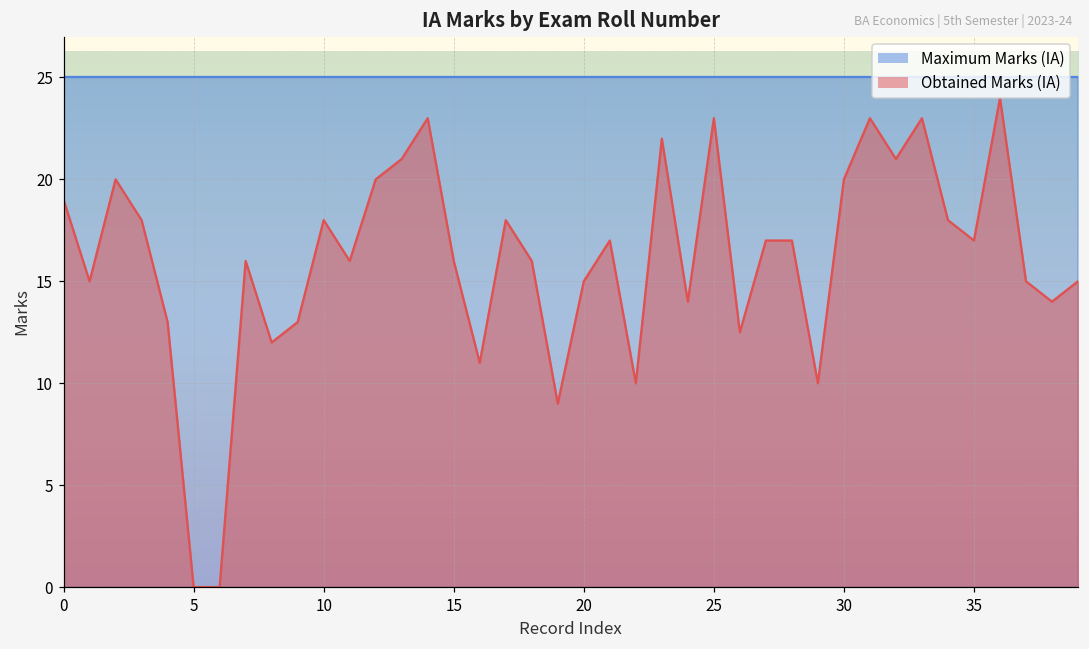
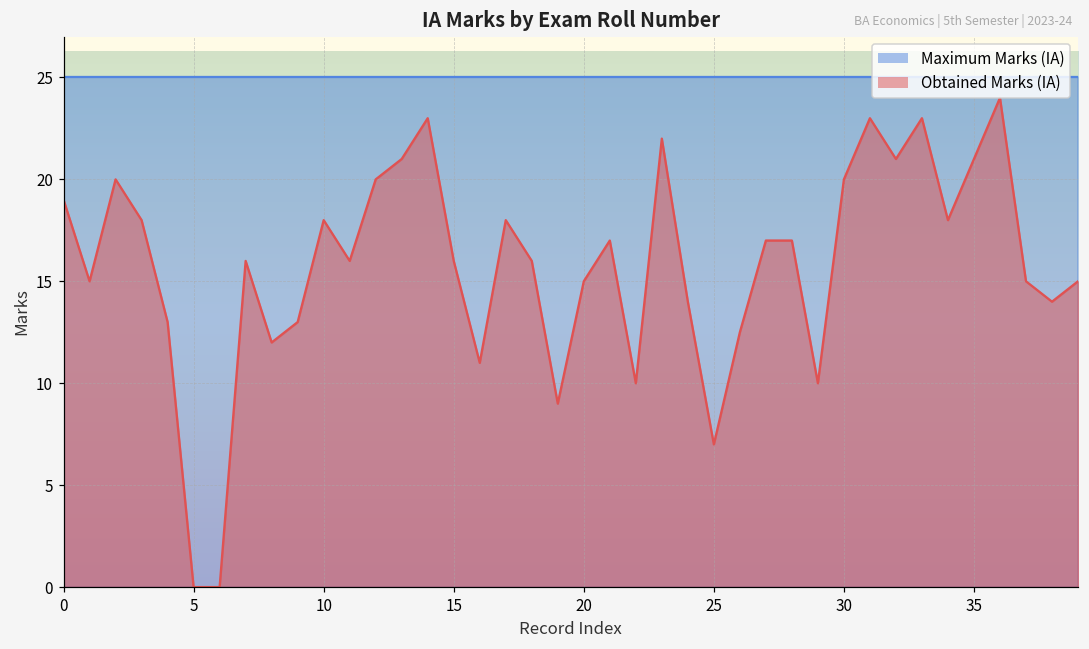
  {
    "Maximum Marks (IA)": {
      "0": 25,
      "5": 25,
      "10": 25,
      "15": 25,
      "20": 25,
      "25": 25,
      "30": 25
    },
    "Obtained Marks (IA)": {
      "0": 19,
      "5": 0,
      "10": 18,
      "15": 16,
      "20": 15,
-     "25": 23,
+     "25": 7,
      "30": 20,
-     "35": 17
+     "35": 21
    }
  }
